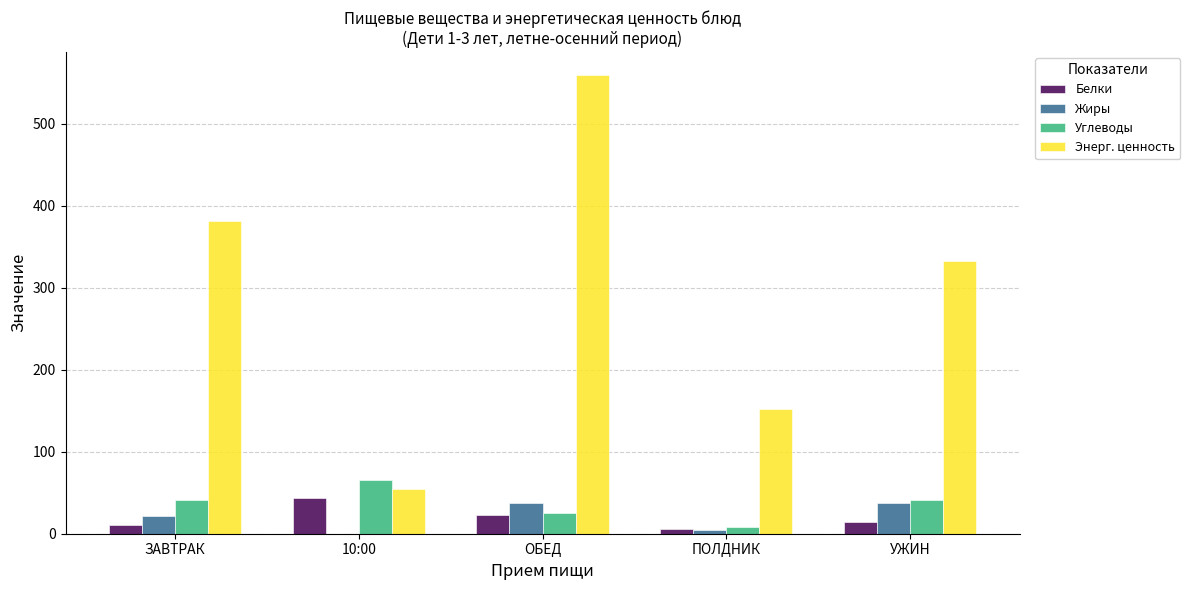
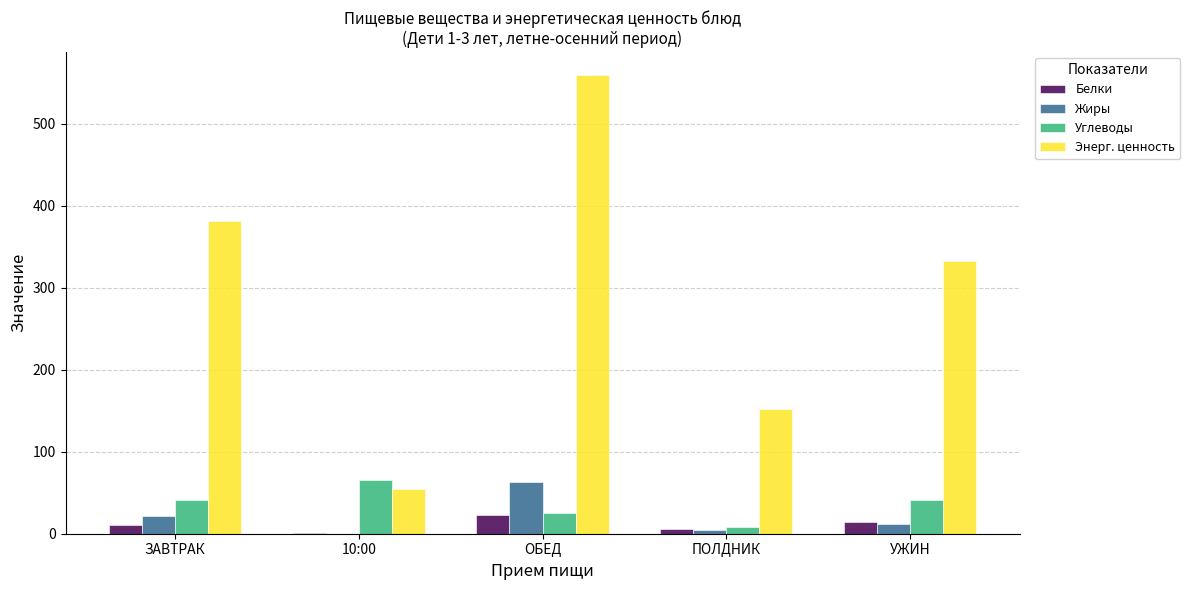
  {
    "Белки": {
      "ЗАВТРАК": 10,
-     "10:00": 40,
+     "10:00": 0,
      "ОБЕД": 20,
      "ПОЛДНИК": 10,
      "УЖИН": 10
    },
    "Жиры": {
      "ЗАВТРАК": 20,
-     "ОБЕД": 40,
+     "ОБЕД": 60,
      "ПОЛДНИК": 10,
-     "УЖИН": 40
+     "УЖИН": 10
    },
    "Углеводы": {
      "ЗАВТРАК": 40,
      "10:00": 70,
      "ОБЕД": 20,
      "ПОЛДНИК": 10,
      "УЖИН": 40
    },
    "Энерг. ценность": {
      "ЗАВТРАК": 380,
      "10:00": 60,
      "ОБЕД": 560,
      "ПОЛДНИК": 150,
      "УЖИН": 330
    }
  }
